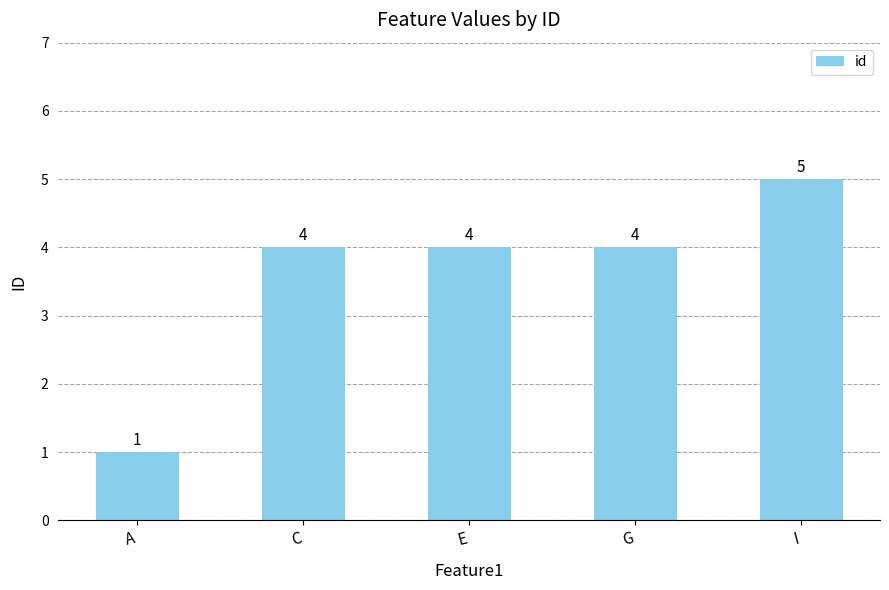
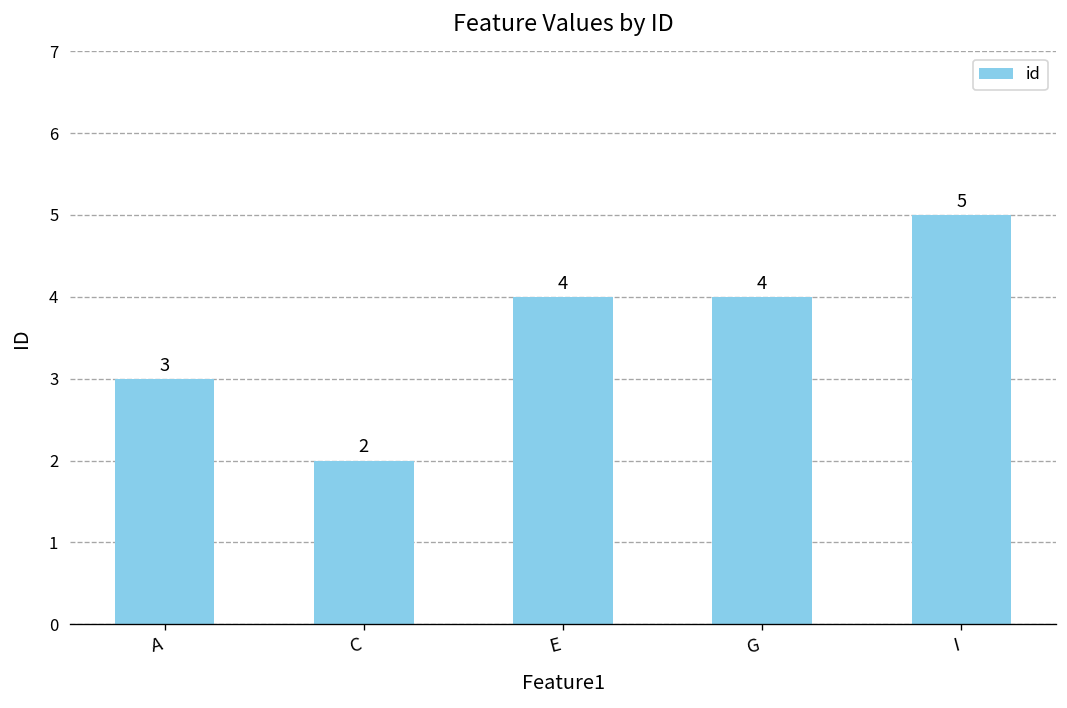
  {
-   "A": 1,
-   "C": 4,
+   "A": 3,
+   "C": 2,
    "E": 4,
    "G": 4,
    "I": 5
  }
